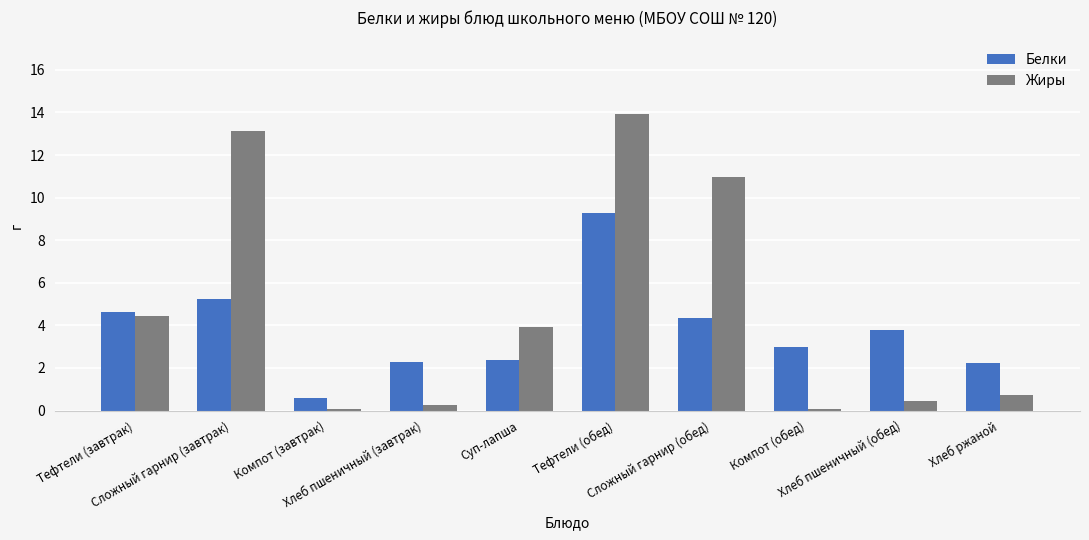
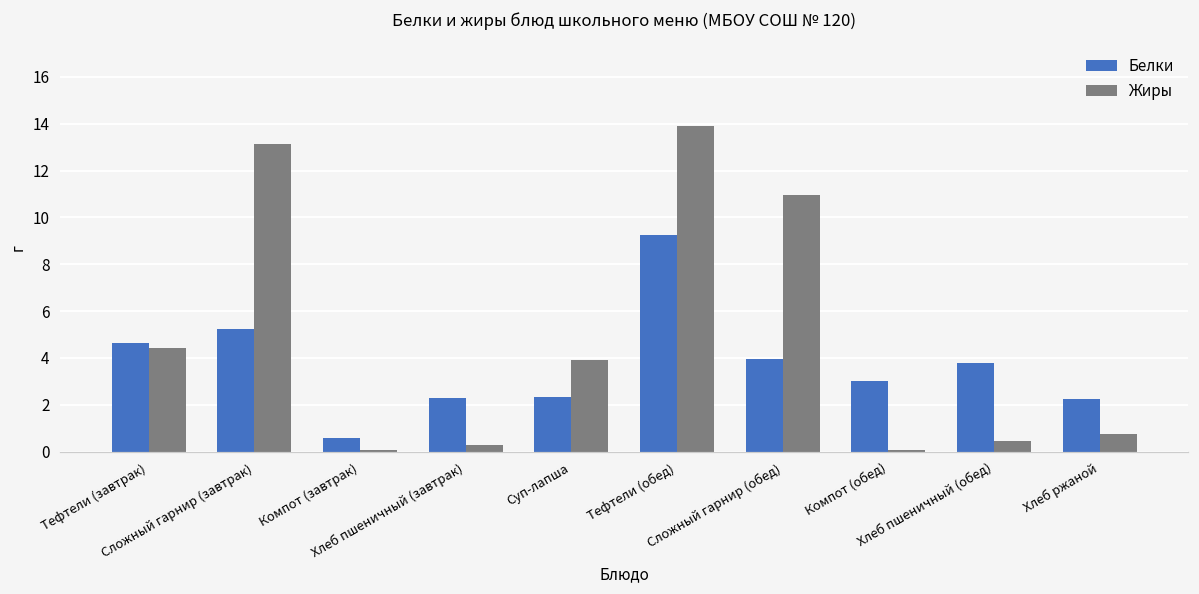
  {
    "Белки": {
      "Тефтели (завтрак)": 4.6,
      "Сложный гарнир (завтрак)": 5.2,
      "Компот (завтрак)": 0.6,
      "Хлеб пшеничный (завтрак)": 2.3,
      "Суп-лапша": 2.4,
      "Тефтели (обед)": 9.3,
-     "Сложный гарнир (обед)": 4.4,
+     "Сложный гарнир (обед)": 4.0,
      "Компот (обед)": 3.0,
      "Хлеб пшеничный (обед)": 3.8,
      "Хлеб ржаной": 2.3
    },
    "Жиры": {
      "Тефтели (завтрак)": 4.4,
      "Сложный гарнир (завтрак)": 13.1,
      "Хлеб пшеничный (завтрак)": 0.3,
      "Суп-лапша": 3.9,
      "Тефтели (обед)": 13.9,
      "Сложный гарнир (обед)": 11.0,
      "Хлеб пшеничный (обед)": 0.5,
      "Хлеб ржаной": 0.8
    }
  }
